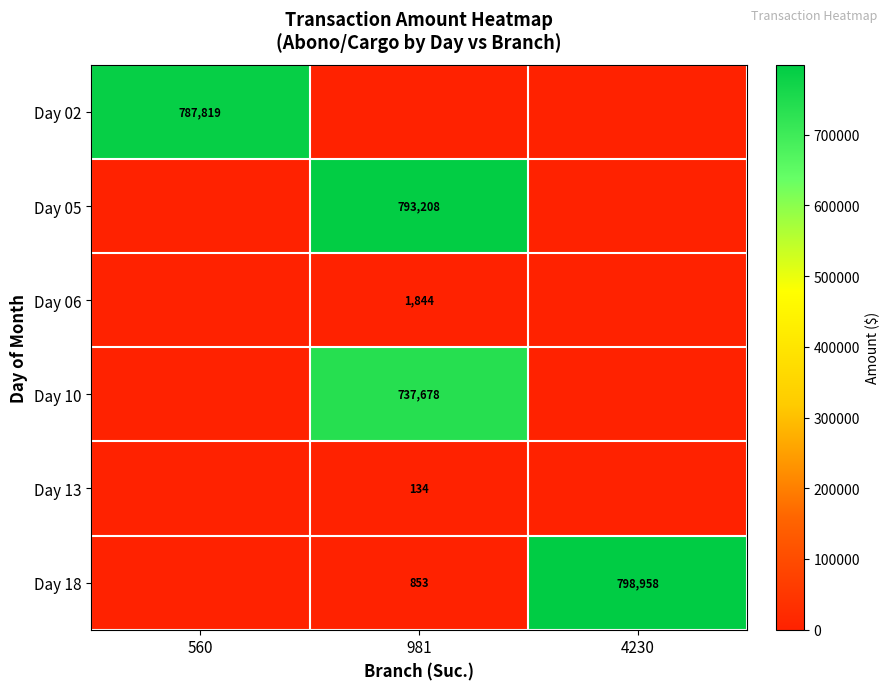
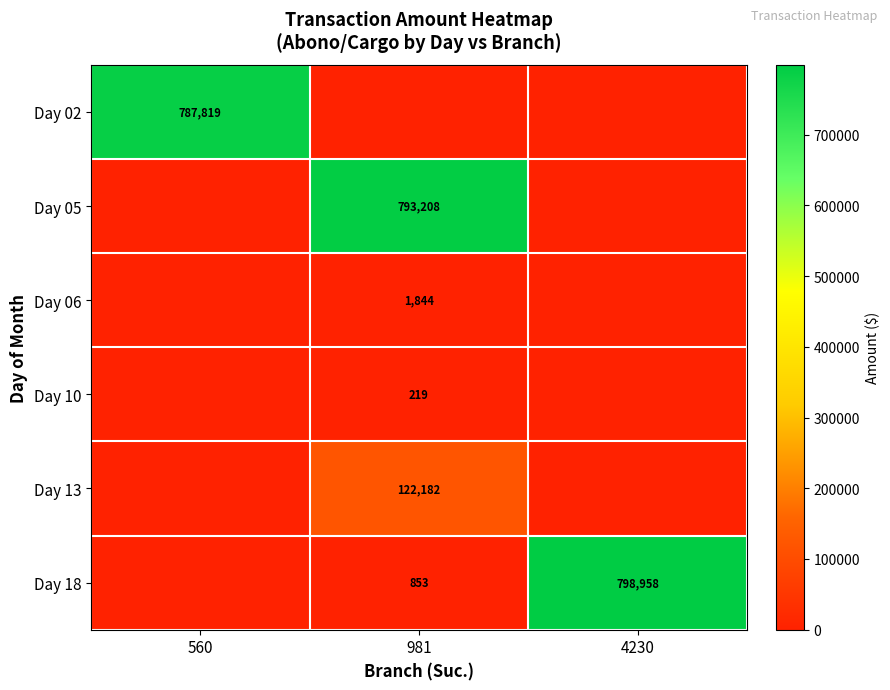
  {
    "Day 02": {
      "560": "787,819"
    },
    "Day 05": {
      "981": "793,208"
    },
    "Day 06": {
      "981": "1,844"
    },
    "Day 10": {
-     "981": "737,678"
+     "981": "219"
    },
    "Day 13": {
-     "981": "134"
+     "981": "122,182"
    },
    "Day 18": {
      "981": "853",
      "4230": "798,958"
    }
  }
